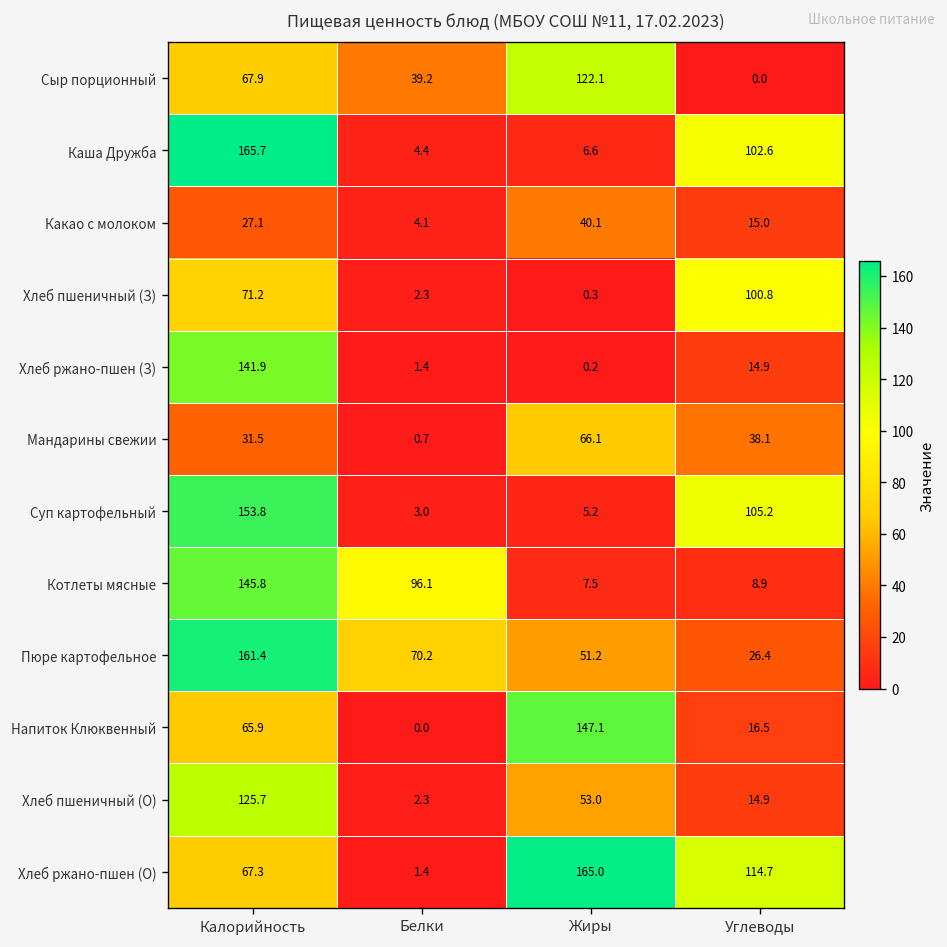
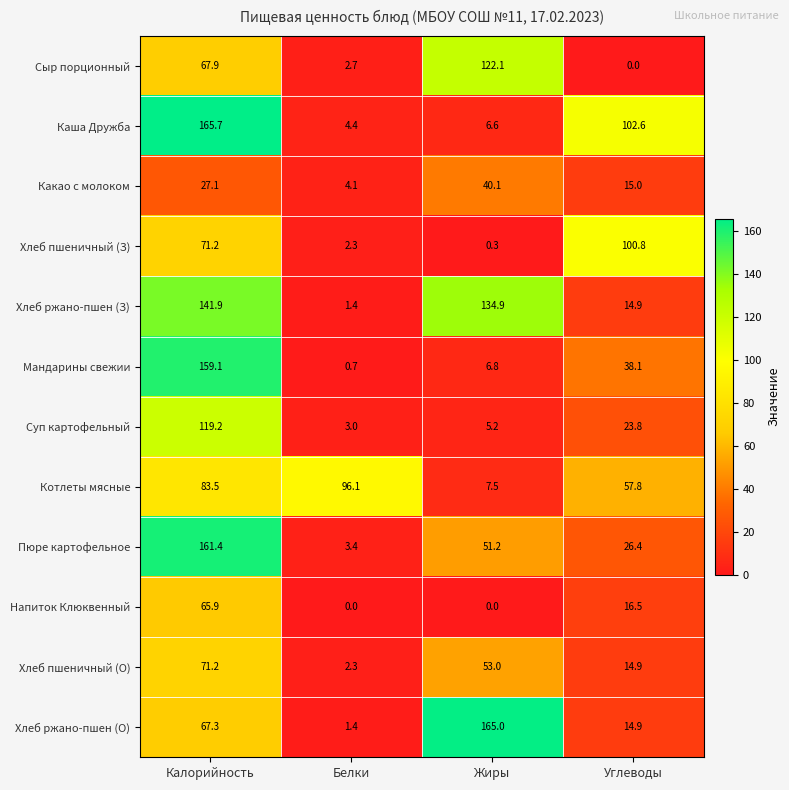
  {
    "Сыр порционный": {
      "Калорийность": 67.9,
-     "Белки": 39.2,
+     "Белки": 2.7,
      "Жиры": 122.1,
      "Углеводы": 0.0
    },
    "Каша Дружба": {
      "Калорийность": 165.7,
      "Белки": 4.4,
      "Жиры": 6.6,
      "Углеводы": 102.6
    },
    "Какао с молоком": {
      "Калорийность": 27.1,
      "Белки": 4.1,
      "Жиры": 40.1,
      "Углеводы": 15.0
    },
    "Хлеб пшеничный (З)": {
      "Калорийность": 71.2,
      "Белки": 2.3,
      "Жиры": 0.3,
      "Углеводы": 100.8
    },
    "Хлеб ржано-пшен (З)": {
      "Калорийность": 141.9,
      "Белки": 1.4,
-     "Жиры": 0.2,
+     "Жиры": 134.9,
      "Углеводы": 14.9
    },
    "Мандарины свежии": {
-     "Калорийность": 31.5,
+     "Калорийность": 159.1,
      "Белки": 0.7,
-     "Жиры": 66.1,
+     "Жиры": 6.8,
      "Углеводы": 38.1
    },
    "Суп картофельный": {
-     "Калорийность": 153.8,
+     "Калорийность": 119.2,
      "Белки": 3.0,
      "Жиры": 5.2,
-     "Углеводы": 105.2
+     "Углеводы": 23.8
    },
    "Котлеты мясные": {
-     "Калорийность": 145.8,
+     "Калорийность": 83.5,
      "Белки": 96.1,
      "Жиры": 7.5,
-     "Углеводы": 8.9
+     "Углеводы": 57.8
    },
    "Пюре картофельное": {
      "Калорийность": 161.4,
-     "Белки": 70.2,
+     "Белки": 3.4,
      "Жиры": 51.2,
      "Углеводы": 26.4
    },
    "Напиток Клюквенный": {
      "Калорийность": 65.9,
      "Белки": 0.0,
-     "Жиры": 147.1,
+     "Жиры": 0.0,
      "Углеводы": 16.5
    },
    "Хлеб пшеничный (О)": {
-     "Калорийность": 125.7,
+     "Калорийность": 71.2,
      "Белки": 2.3,
      "Жиры": 53.0,
      "Углеводы": 14.9
    },
    "Хлеб ржано-пшен (О)": {
      "Калорийность": 67.3,
      "Белки": 1.4,
      "Жиры": 165.0,
-     "Углеводы": 114.7
+     "Углеводы": 14.9
    }
  }
